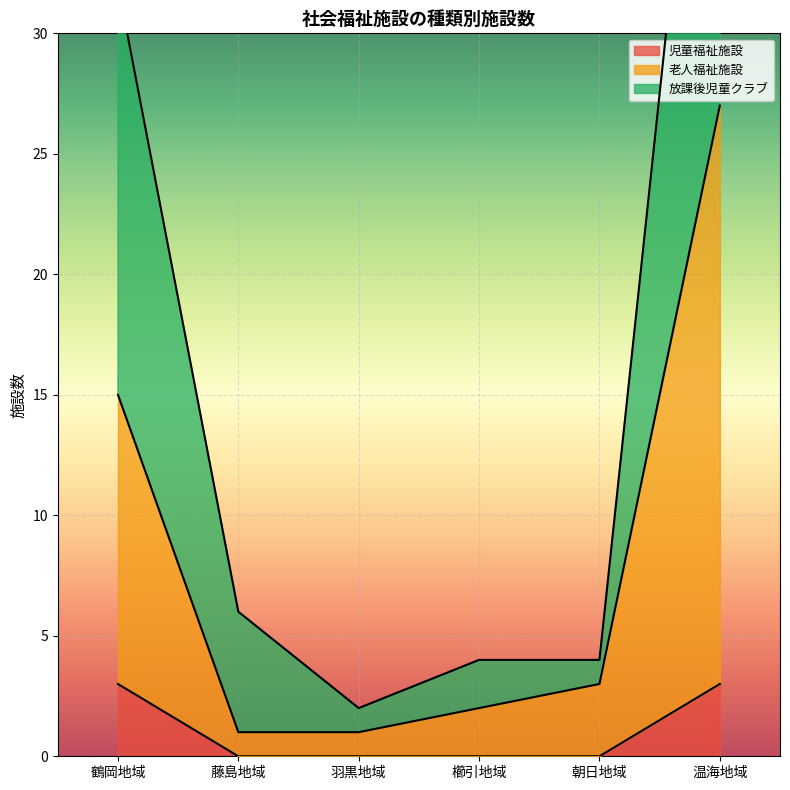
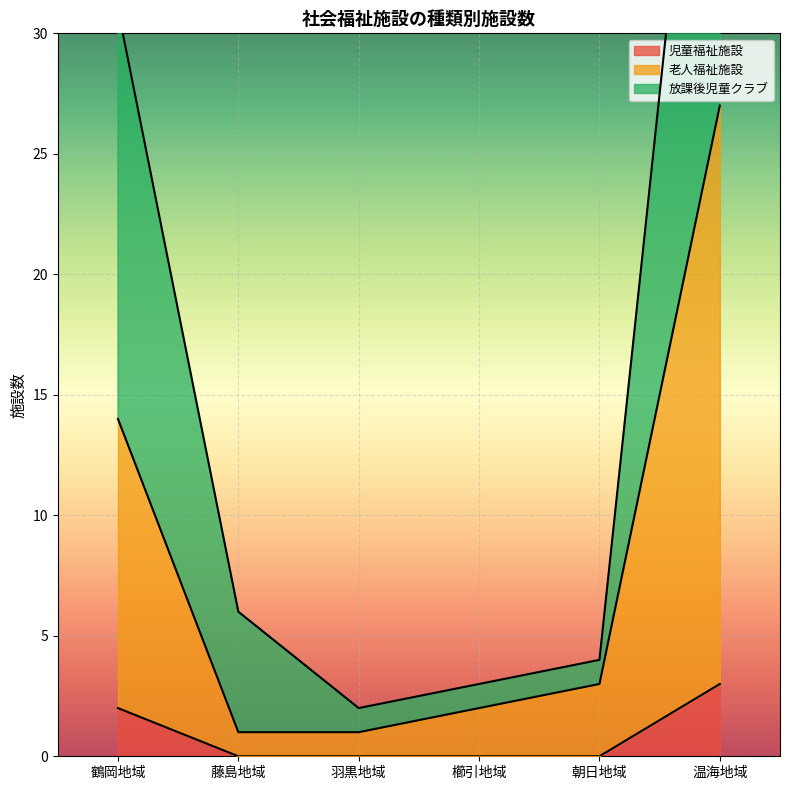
  {
    "児童福祉施設": {
-     "鶴岡地域": 3,
+     "鶴岡地域": 2,
      "藤島地域": 0,
      "羽黒地域": 0,
      "櫛引地域": 0,
      "朝日地域": 0,
      "温海地域": 3
    },
    "老人福祉施設": {
      "鶴岡地域": 12,
      "藤島地域": 1,
      "羽黒地域": 1,
      "櫛引地域": 2,
      "朝日地域": 3,
      "温海地域": 24
    },
    "放課後児童クラブ": {
      "藤島地域": 5,
      "羽黒地域": 1,
-     "櫛引地域": 2,
+     "櫛引地域": 1,
      "朝日地域": 1
    }
  }
